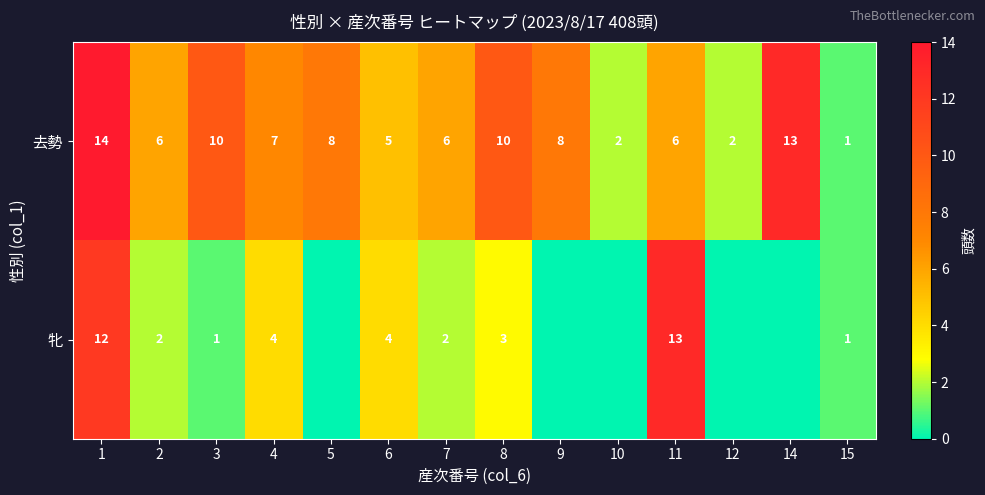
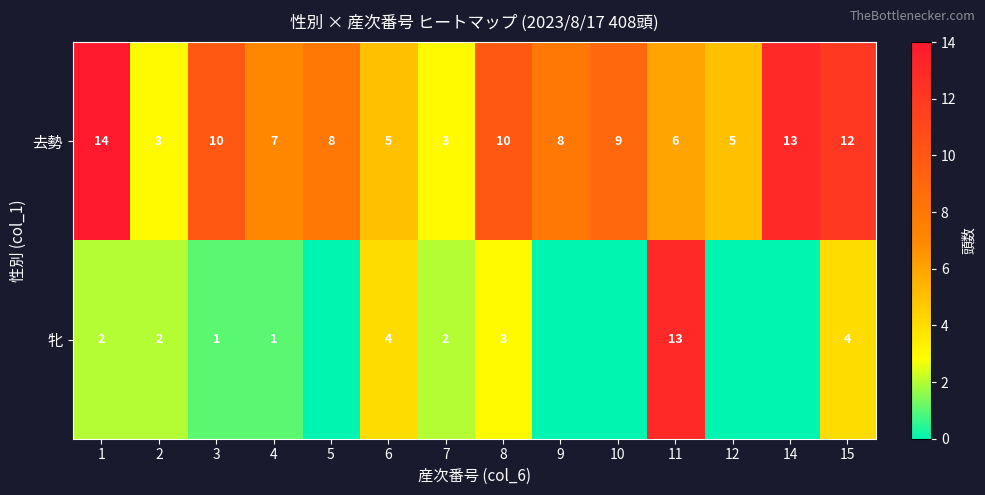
  {
    "去勢": {
      "1": 14,
-     "2": 6,
+     "2": 3,
      "3": 10,
      "4": 7,
      "5": 8,
      "6": 5,
-     "7": 6,
+     "7": 3,
      "8": 10,
      "9": 8,
-     "10": 2,
+     "10": 9,
      "11": 6,
-     "12": 2,
+     "12": 5,
      "14": 13,
-     "15": 1
+     "15": 12
    },
    "牝": {
-     "1": 12,
+     "1": 2,
      "2": 2,
      "3": 1,
-     "4": 4,
+     "4": 1,
      "6": 4,
      "7": 2,
      "8": 3,
      "11": 13,
-     "15": 1
+     "15": 4
    }
  }
